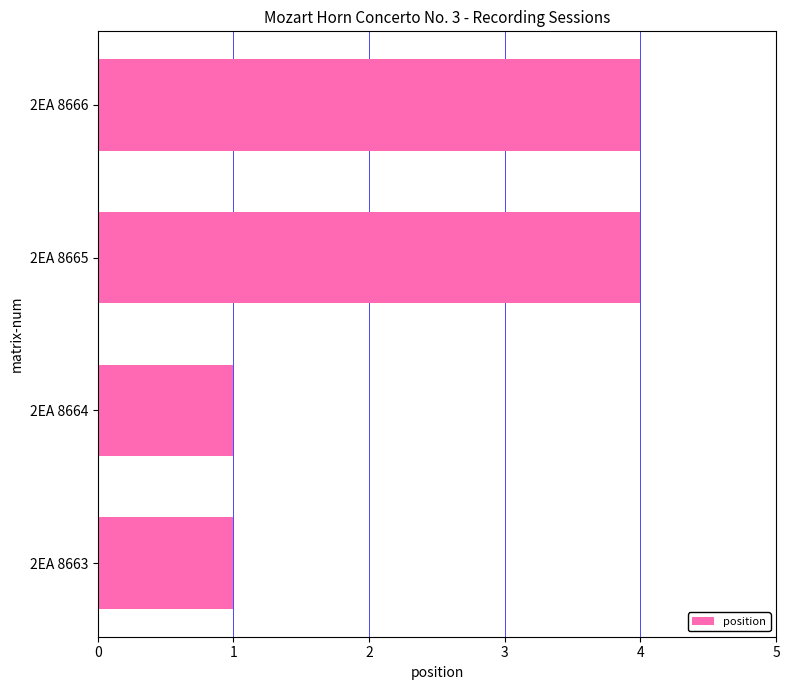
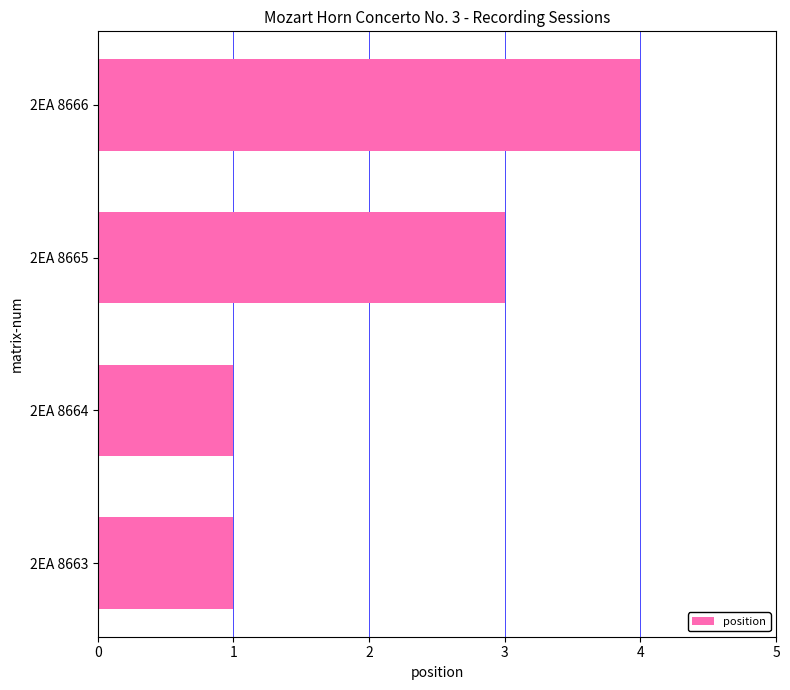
  {
    "2EA 8666": 4,
-   "2EA 8665": 4,
+   "2EA 8665": 3,
    "2EA 8664": 1,
    "2EA 8663": 1
  }
